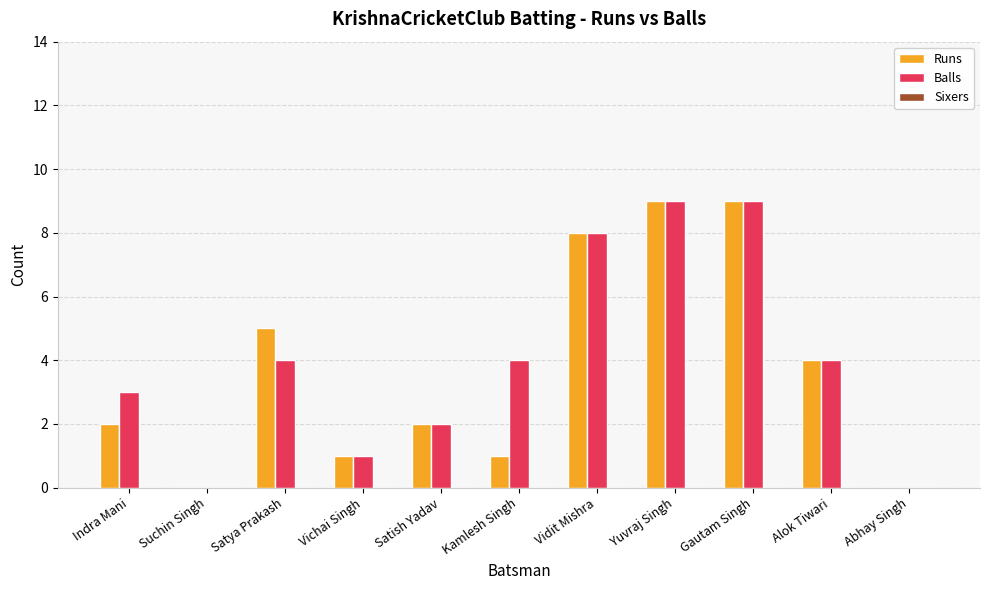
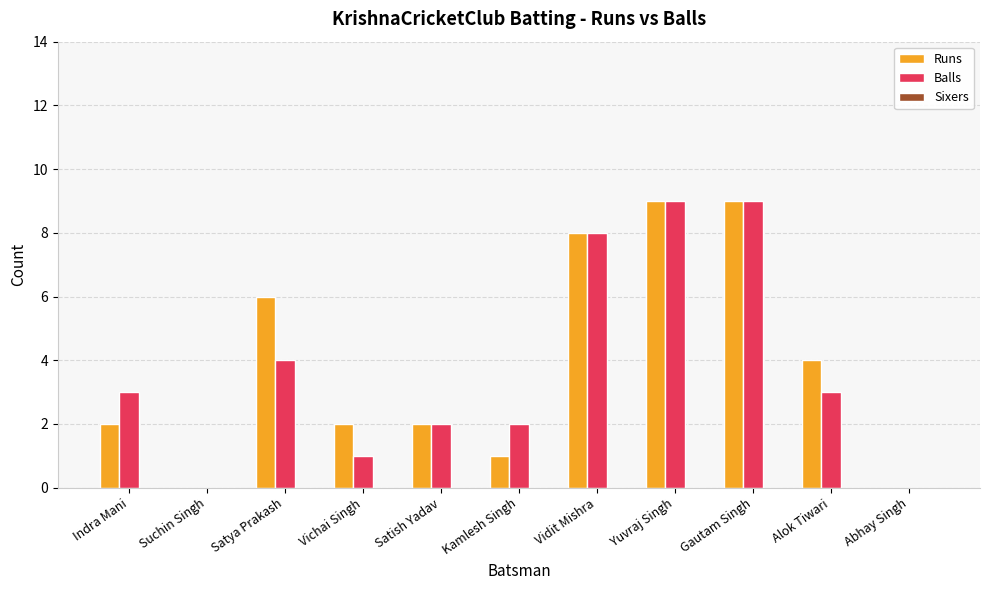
  {
    "Runs": {
      "Indra Mani": 2,
      "Suchin Singh": 0,
-     "Satya Prakash": 5,
-     "Vichai Singh": 1,
+     "Satya Prakash": 6,
+     "Vichai Singh": 2,
      "Satish Yadav": 2,
      "Kamlesh Singh": 1,
      "Vidit Mishra": 8,
      "Yuvraj Singh": 9,
      "Gautam Singh": 9,
      "Alok Tiwari": 4,
      "Abhay Singh": 0
    },
    "Balls": {
      "Indra Mani": 3,
      "Suchin Singh": 0,
      "Satya Prakash": 4,
      "Vichai Singh": 1,
      "Satish Yadav": 2,
-     "Kamlesh Singh": 4,
+     "Kamlesh Singh": 2,
      "Vidit Mishra": 8,
      "Yuvraj Singh": 9,
      "Gautam Singh": 9,
-     "Alok Tiwari": 4,
+     "Alok Tiwari": 3,
      "Abhay Singh": 0
    },
    "Sixers": {
      "Indra Mani": 0,
      "Suchin Singh": 0,
      "Satya Prakash": 0,
      "Vichai Singh": 0,
      "Satish Yadav": 0,
      "Kamlesh Singh": 0,
      "Vidit Mishra": 0,
      "Yuvraj Singh": 0,
      "Gautam Singh": 0,
      "Alok Tiwari": 0,
      "Abhay Singh": 0
    }
  }
